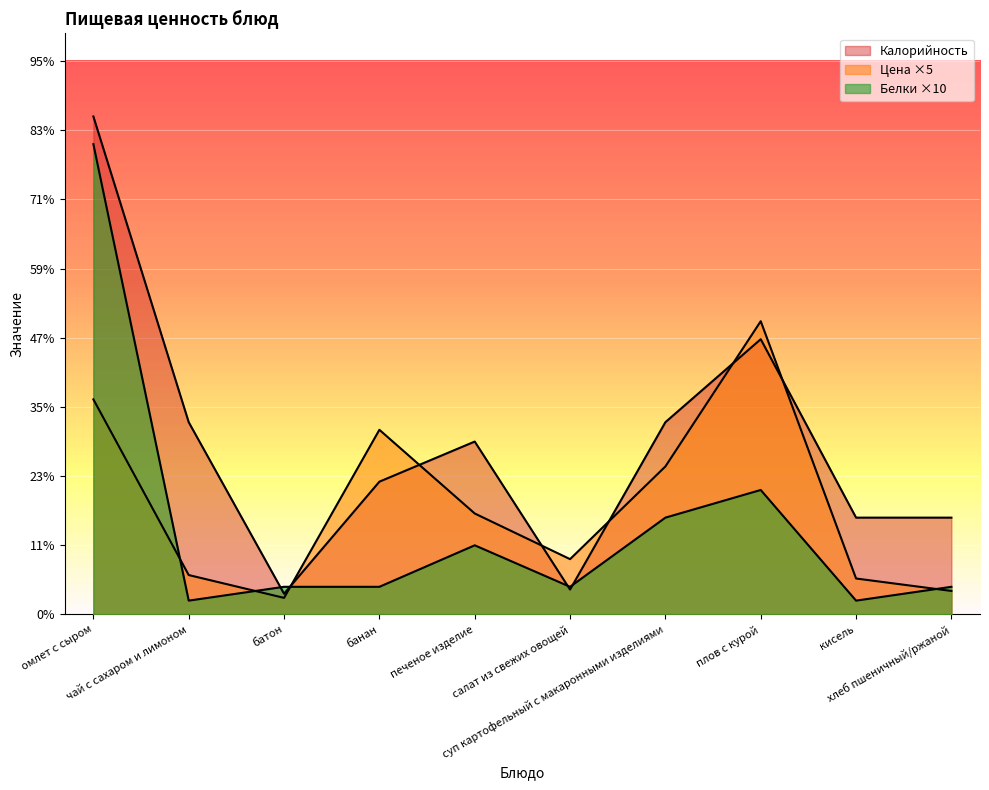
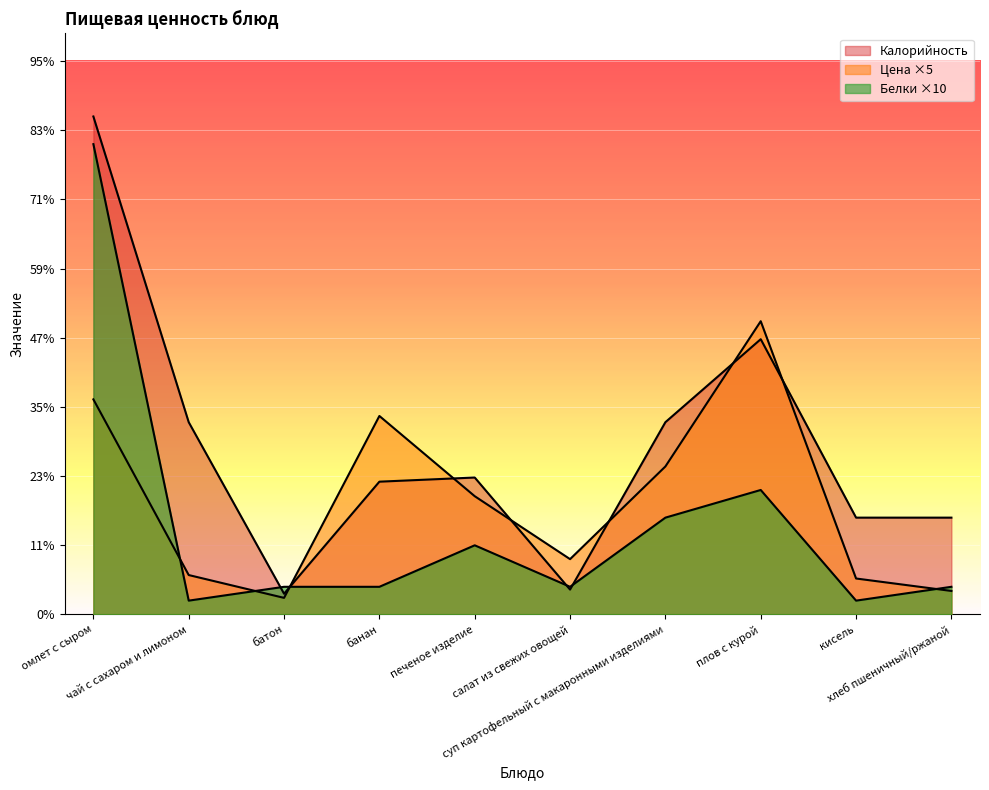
  {
    "Калорийность": {
      "омлет с сыром": "86%",
      "чай с сахаром и лимоном": "33%",
      "батон": "4%",
      "банан": "23%",
-     "печеное изделие": "30%",
+     "печеное изделие": "24%",
      "салат из свежих овощей": "4%",
      "суп картофельный с макаронными изделиями": "33%",
      "плов с курой": "47%",
      "кисель": "17%",
      "хлеб пшеничный/ржаной": "17%"
    },
    "Цена ×5": {
      "омлет с сыром": "37%",
      "чай с сахаром и лимоном": "7%",
      "батон": "3%",
-     "банан": "32%",
-     "печеное изделие": "17%",
+     "банан": "34%",
+     "печеное изделие": "20%",
      "салат из свежих овощей": "10%",
      "суп картофельный с макаронными изделиями": "25%",
      "плов с курой": "50%",
      "кисель": "6%",
      "хлеб пшеничный/ржаной": "4%"
    },
    "Белки ×10": {
      "омлет с сыром": "81%",
      "чай с сахаром и лимоном": "2%",
      "батон": "5%",
      "банан": "5%",
      "печеное изделие": "12%",
      "салат из свежих овощей": "5%",
      "суп картофельный с макаронными изделиями": "17%",
      "плов с курой": "21%",
      "кисель": "2%",
      "хлеб пшеничный/ржаной": "5%"
    }
  }
